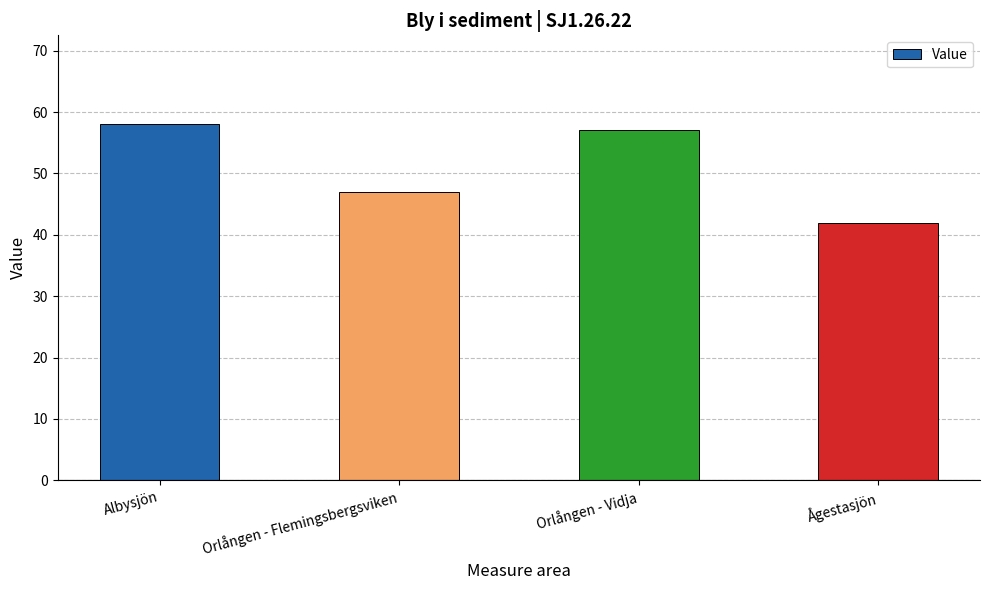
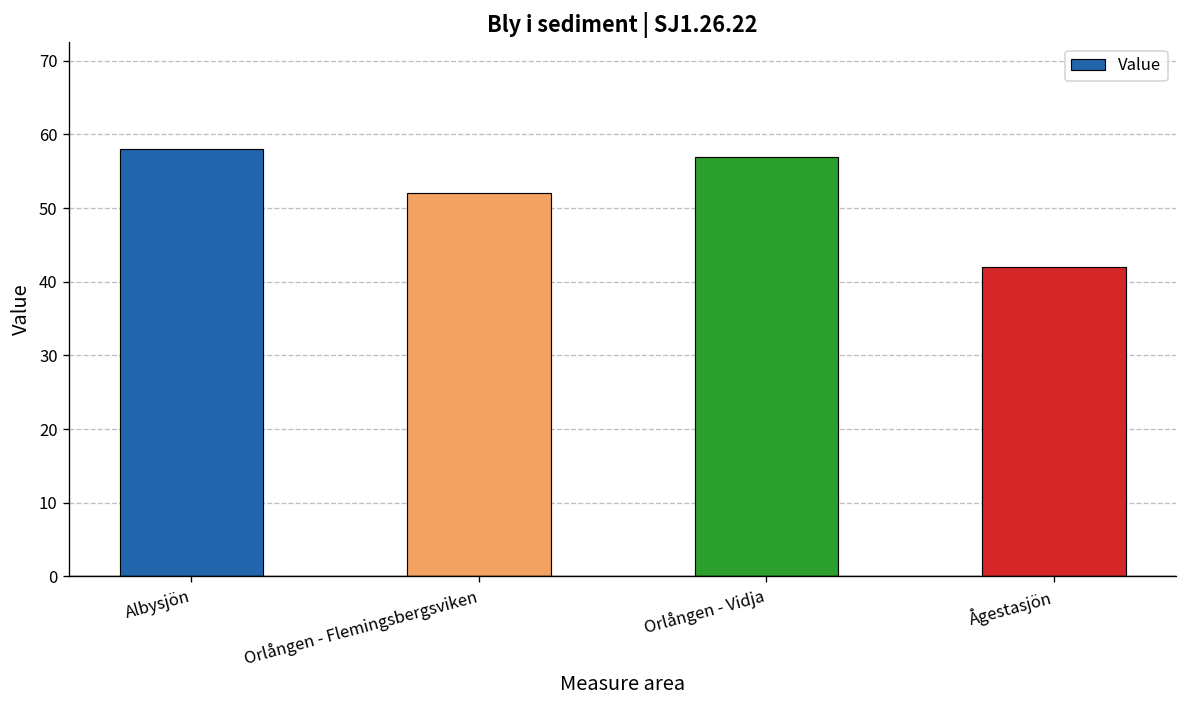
  {
    "Albysjön": 58,
-   "Orlången - Flemingsbergsviken": 47,
+   "Orlången - Flemingsbergsviken": 52,
    "Orlången - Vidja": 57,
    "Ågestasjön": 42
  }
